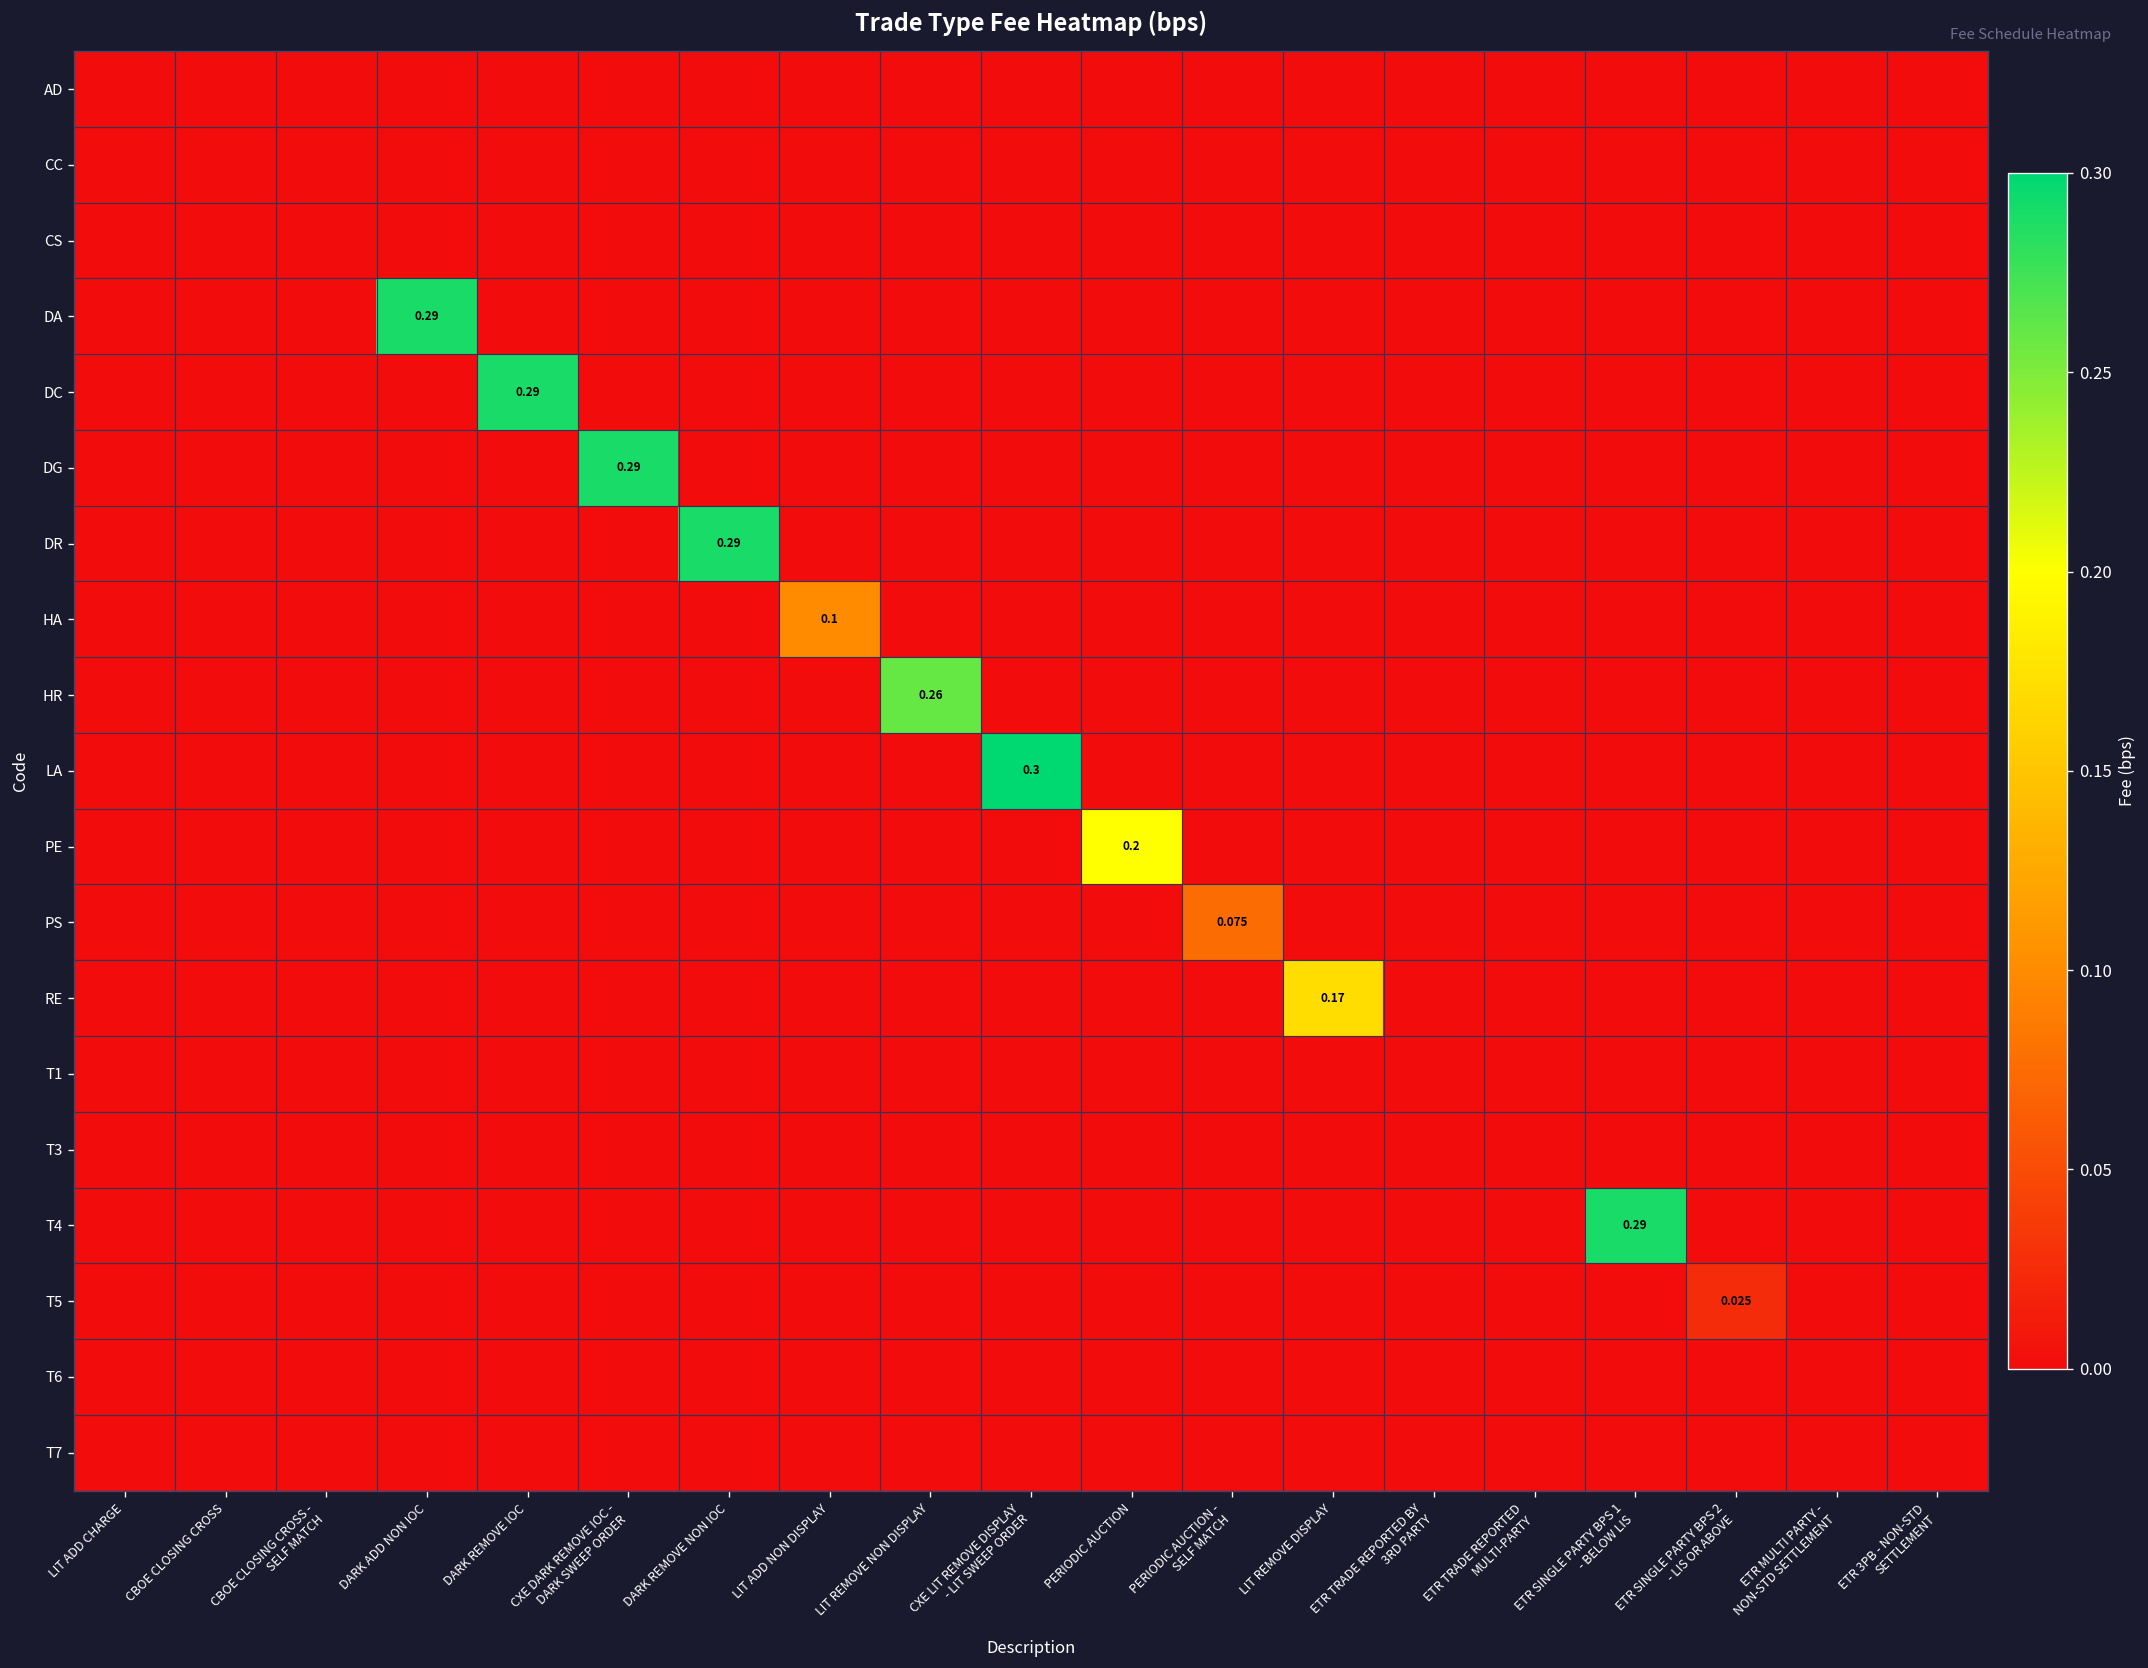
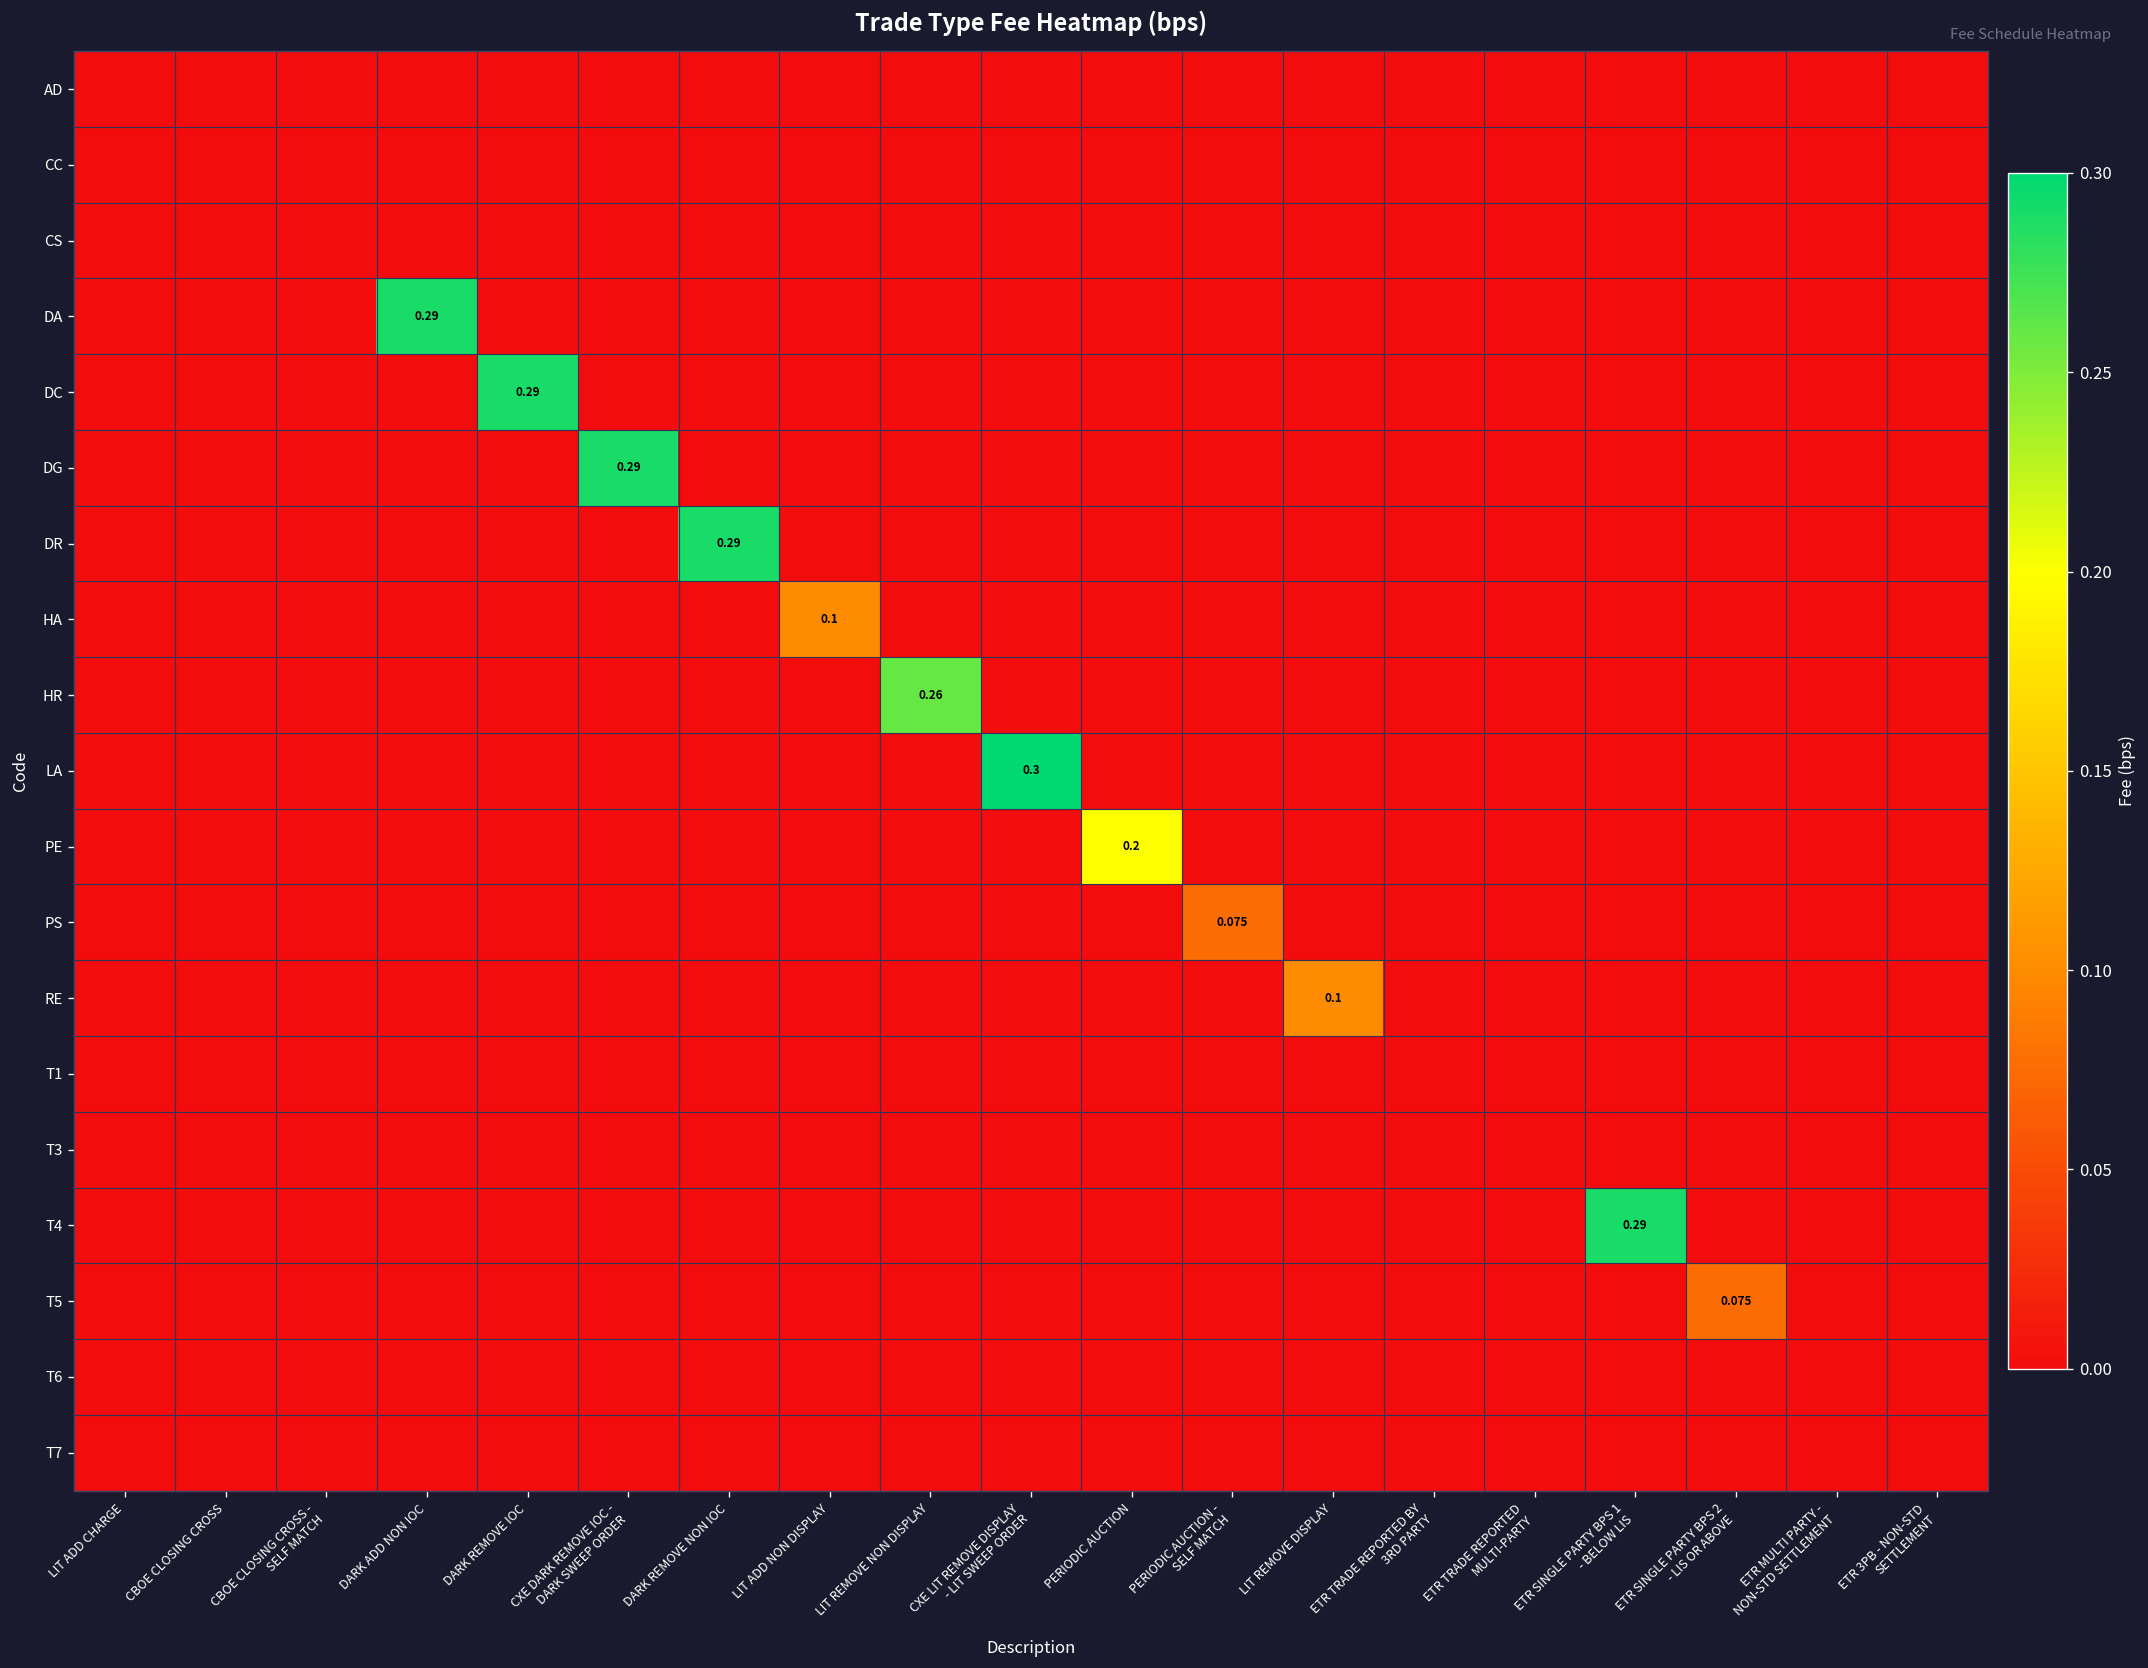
  {
    "DA": {
      "DARK ADD NON IOC": 0.29
    },
    "DC": {
      "DARK REMOVE IOC": 0.29
    },
    "DG": {
      "CXE DARK REMOVE IOC - DARK SWEEP ORDER": 0.29
    },
    "DR": {
      "DARK REMOVE NON IOC": 0.29
    },
    "HA": {
      "LIT ADD NON DISPLAY": 0.1
    },
    "HR": {
      "LIT REMOVE NON DISPLAY": 0.26
    },
    "LA": {
      "CXE LIT REMOVE DISPLAY - LIT SWEEP ORDER": 0.3
    },
    "PE": {
      "PERIODIC AUCTION": 0.2
    },
    "PS": {
      "PERIODIC AUCTION - SELF MATCH": 0.075
    },
    "RE": {
-     "LIT REMOVE DISPLAY": 0.17
+     "LIT REMOVE DISPLAY": 0.1
    },
    "T4": {
      "ETR SINGLE PARTY BPS 1 - BELOW LIS": 0.29
    },
    "T5": {
-     "ETR SINGLE PARTY BPS 2 - LIS OR ABOVE": 0.025
+     "ETR SINGLE PARTY BPS 2 - LIS OR ABOVE": 0.075
    }
  }
